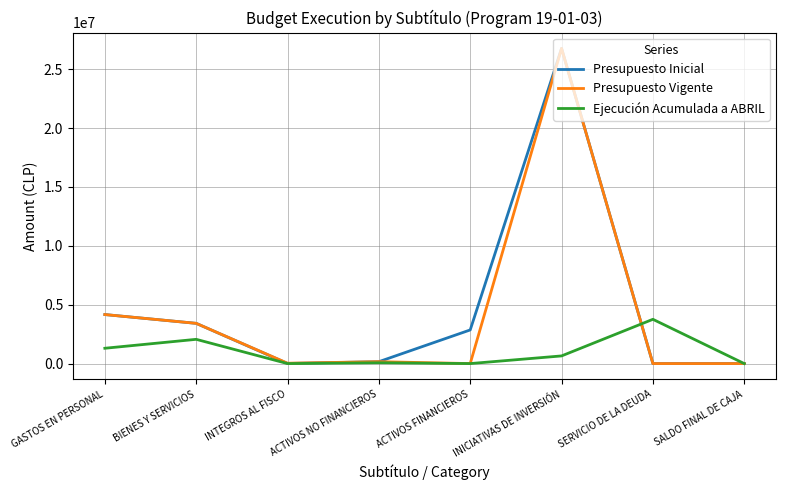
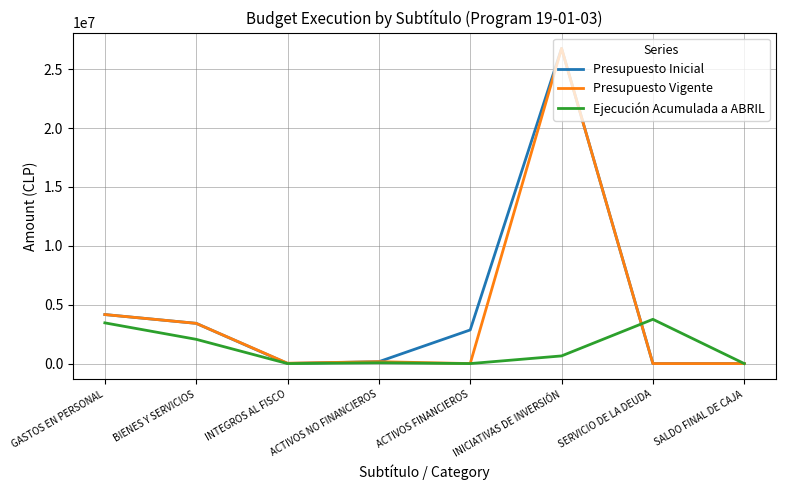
  {
    "Presupuesto Inicial": {
      "ACTIVOS FINANCIEROS": 2900000
    },
    "Ejecución Acumulada a ABRIL": {
-     "GASTOS EN PERSONAL": 1300000,
+     "GASTOS EN PERSONAL": 3500000,
      "BIENES Y SERVICIOS": 2100000,
      "INICIATIVAS DE INVERSIÓN": 700000,
      "SERVICIO DE LA DEUDA": 3800000
    }
  }
